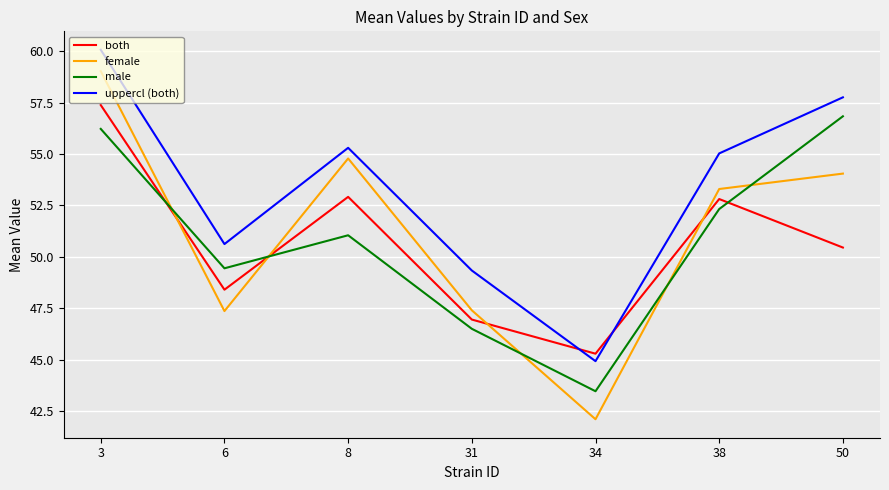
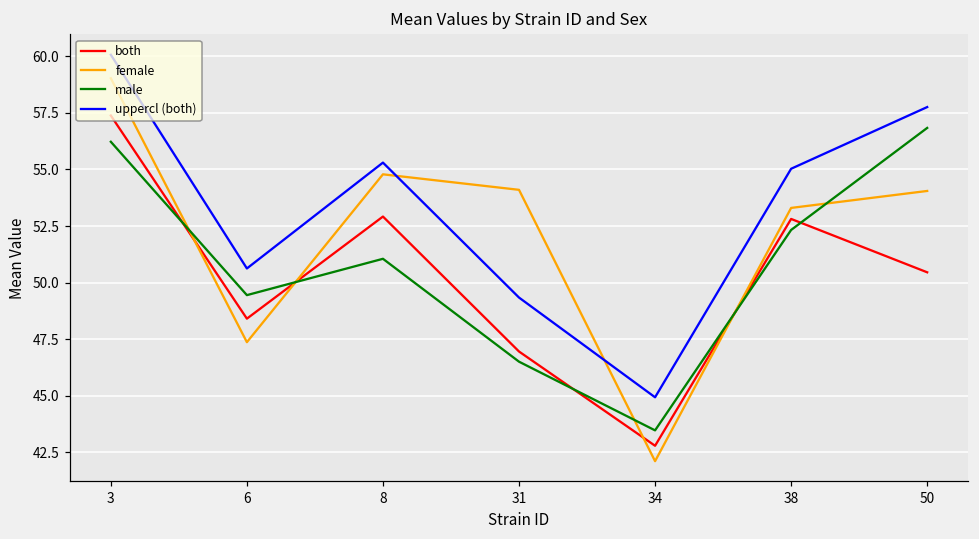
  {
    "both": {
      "3": 57.4,
      "6": 48.4,
      "8": 52.9,
      "31": 47.0,
-     "34": 45.3,
+     "34": 42.8,
      "38": 52.8,
      "50": 50.5
    },
    "female": {
      "6": 47.4,
      "8": 54.8,
-     "31": 47.4,
+     "31": 54.1,
      "34": 42.1,
      "38": 53.3,
      "50": 54.1
    },
    "male": {
      "3": 56.2,
      "6": 49.4,
      "8": 51.1,
      "31": 46.5,
      "34": 43.5,
      "38": 52.3,
      "50": 56.8
    },
    "uppercl (both)": {
      "6": 50.6,
      "8": 55.3,
      "31": 49.3,
      "34": 44.9,
      "38": 55.0,
      "50": 57.8
    }
  }
